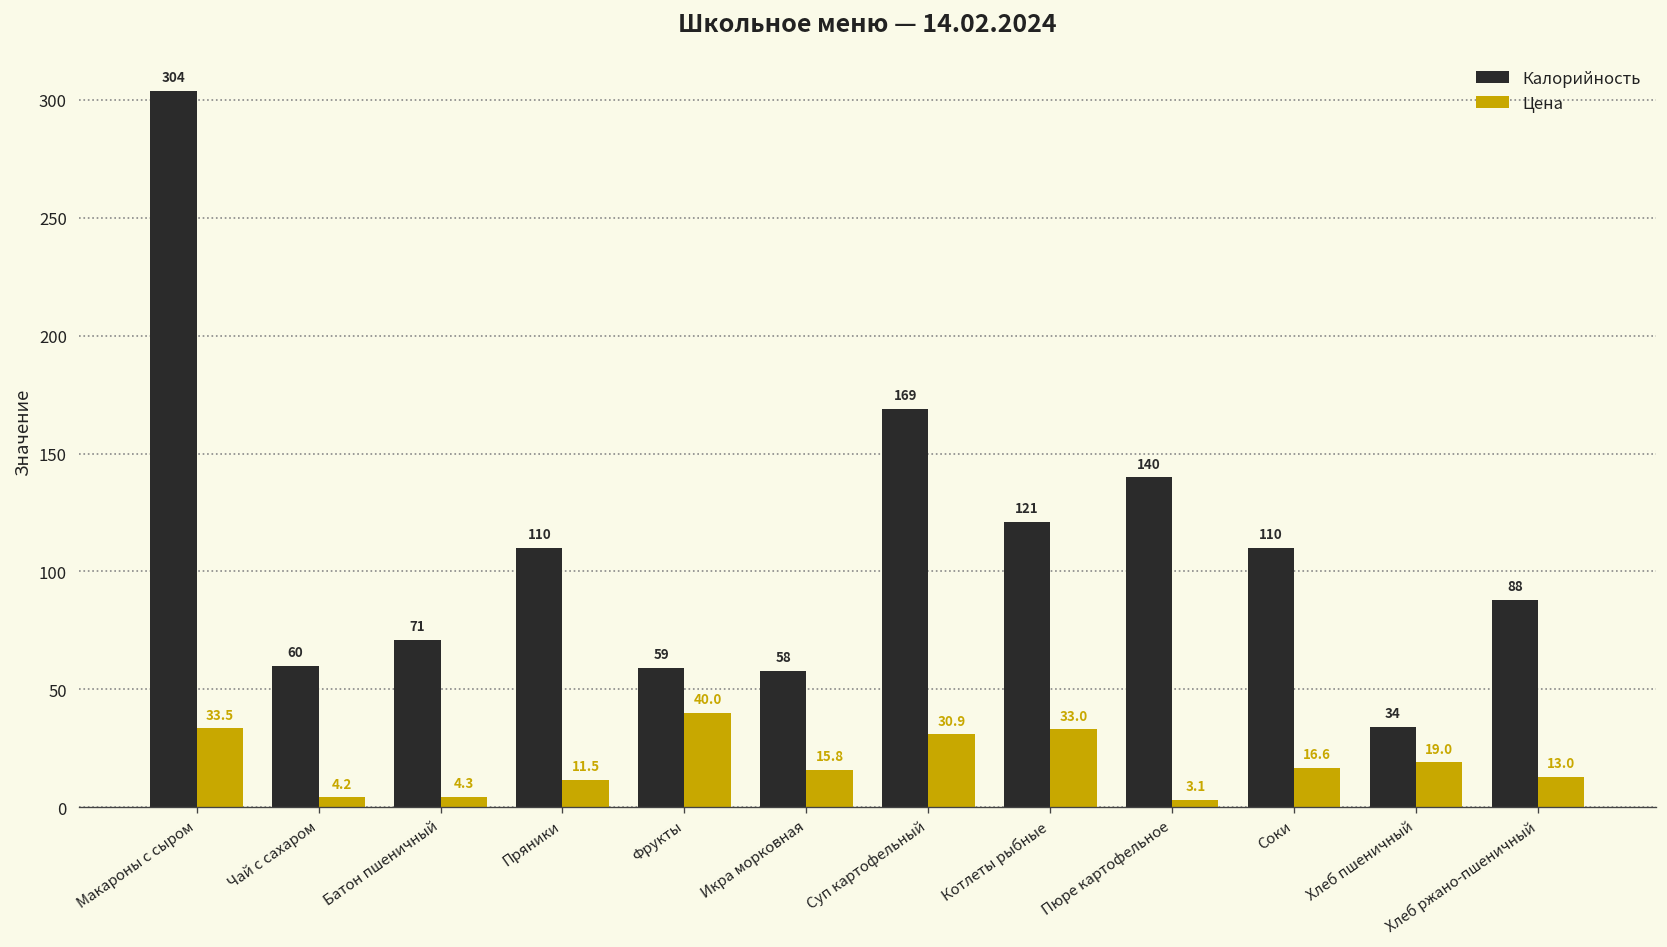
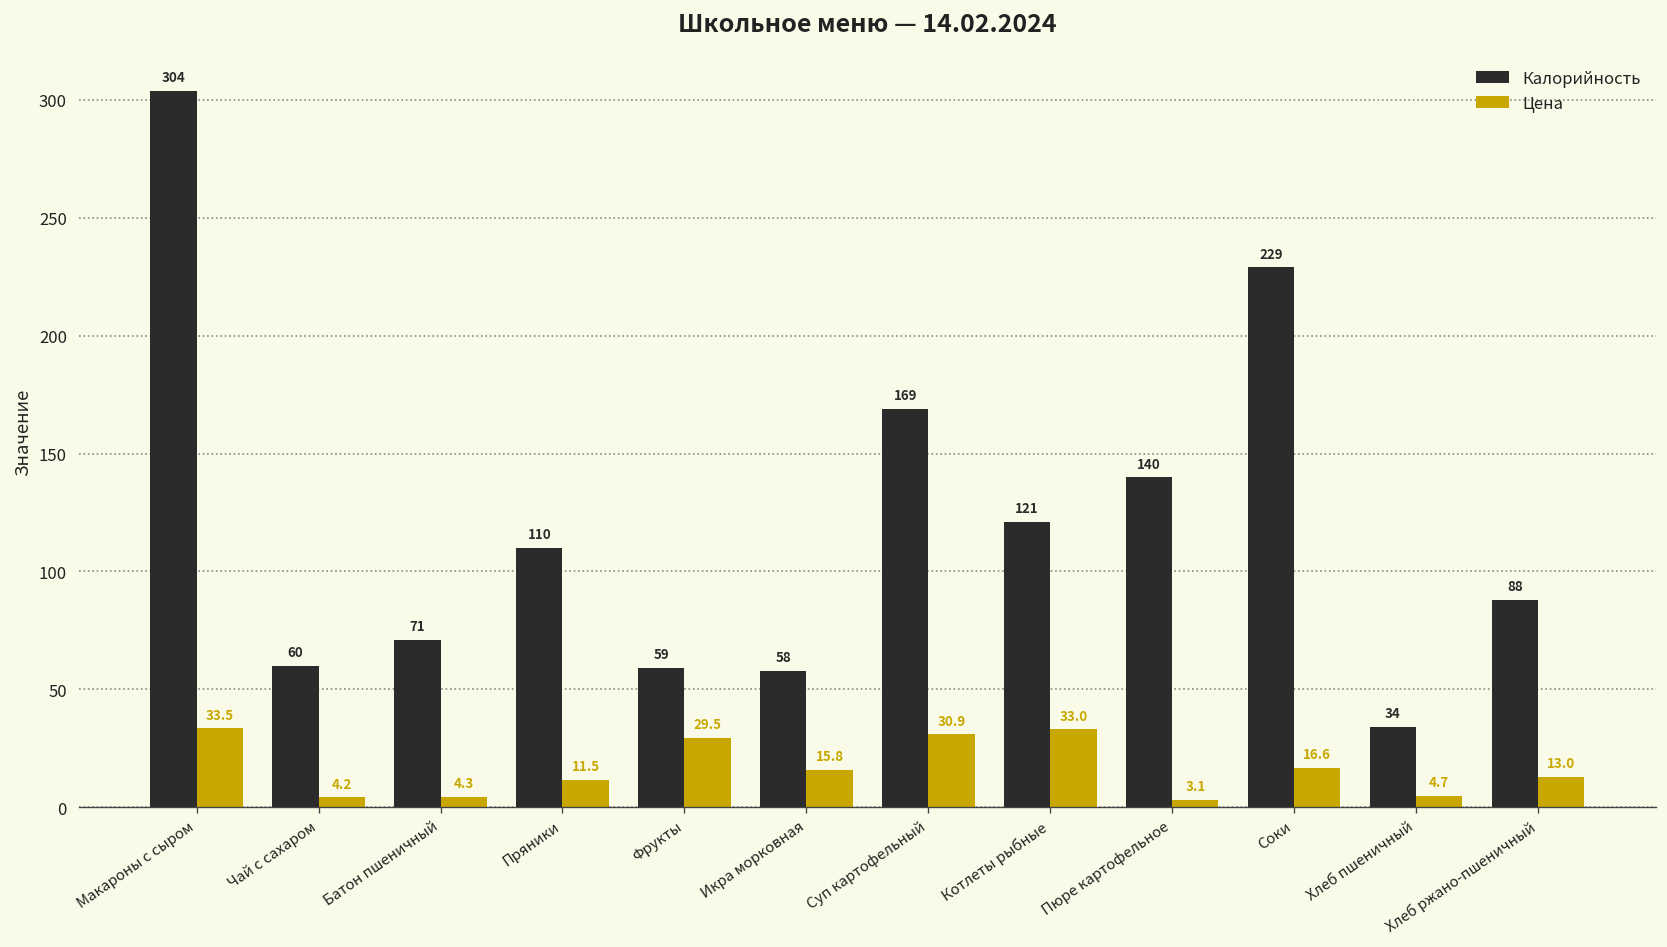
  {
    "Калорийность": {
      "Макароны с сыром": 304,
      "Чай с сахаром": 60,
      "Батон пшеничный": 71,
      "Пряники": 110,
      "Фрукты": 59,
      "Икра морковная": 58,
      "Суп картофельный": 169,
      "Котлеты рыбные": 121,
      "Пюре картофельное": 140,
-     "Соки": 110,
+     "Соки": 229,
      "Хлеб пшеничный": 34,
      "Хлеб ржано-пшеничный": 88
    },
    "Цена": {
      "Макароны с сыром": 33.5,
      "Чай с сахаром": 4.2,
      "Батон пшеничный": 4.3,
      "Пряники": 11.5,
-     "Фрукты": 40.0,
+     "Фрукты": 29.5,
      "Икра морковная": 15.8,
      "Суп картофельный": 30.9,
      "Котлеты рыбные": 33.0,
      "Пюре картофельное": 3.1,
      "Соки": 16.6,
-     "Хлеб пшеничный": 19.0,
+     "Хлеб пшеничный": 4.7,
      "Хлеб ржано-пшеничный": 13.0
    }
  }
